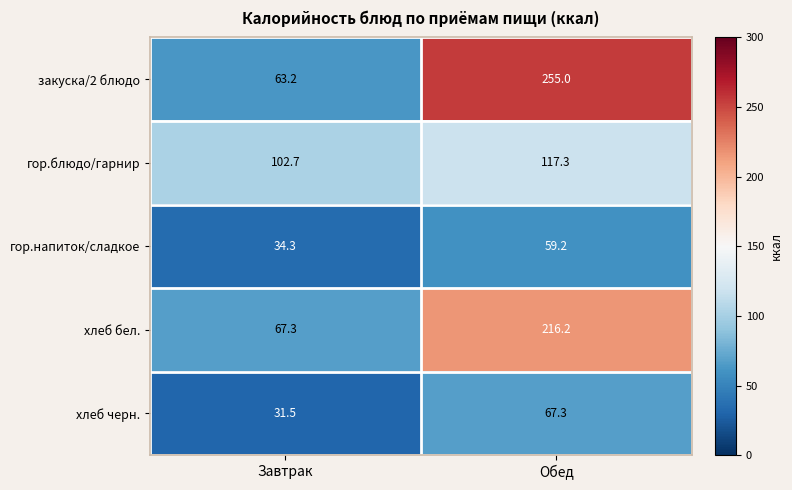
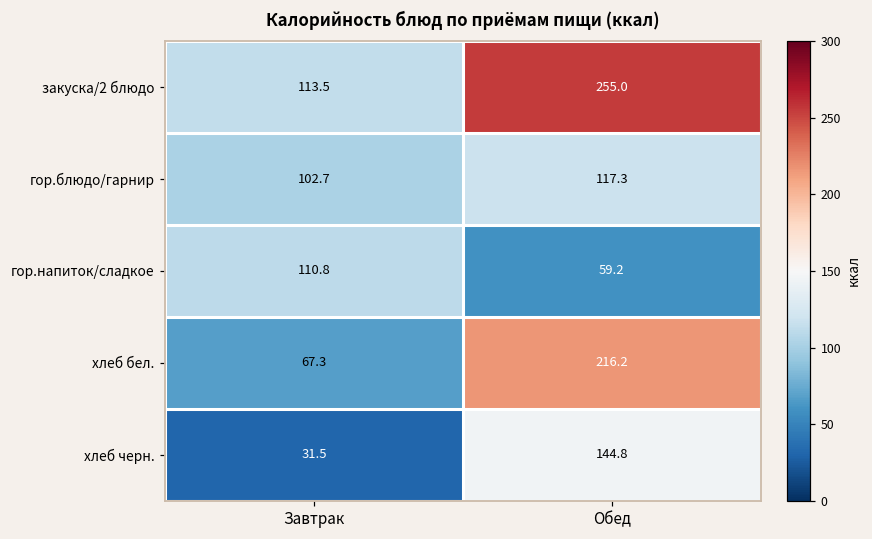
  {
    "закуска/2 блюдо": {
-     "Завтрак": 63.2,
+     "Завтрак": 113.5,
      "Обед": 255.0
    },
    "гор.блюдо/гарнир": {
      "Завтрак": 102.7,
      "Обед": 117.3
    },
    "гор.напиток/сладкое": {
-     "Завтрак": 34.3,
+     "Завтрак": 110.8,
      "Обед": 59.2
    },
    "хлеб бел.": {
      "Завтрак": 67.3,
      "Обед": 216.2
    },
    "хлеб черн.": {
      "Завтрак": 31.5,
-     "Обед": 67.3
+     "Обед": 144.8
    }
  }
